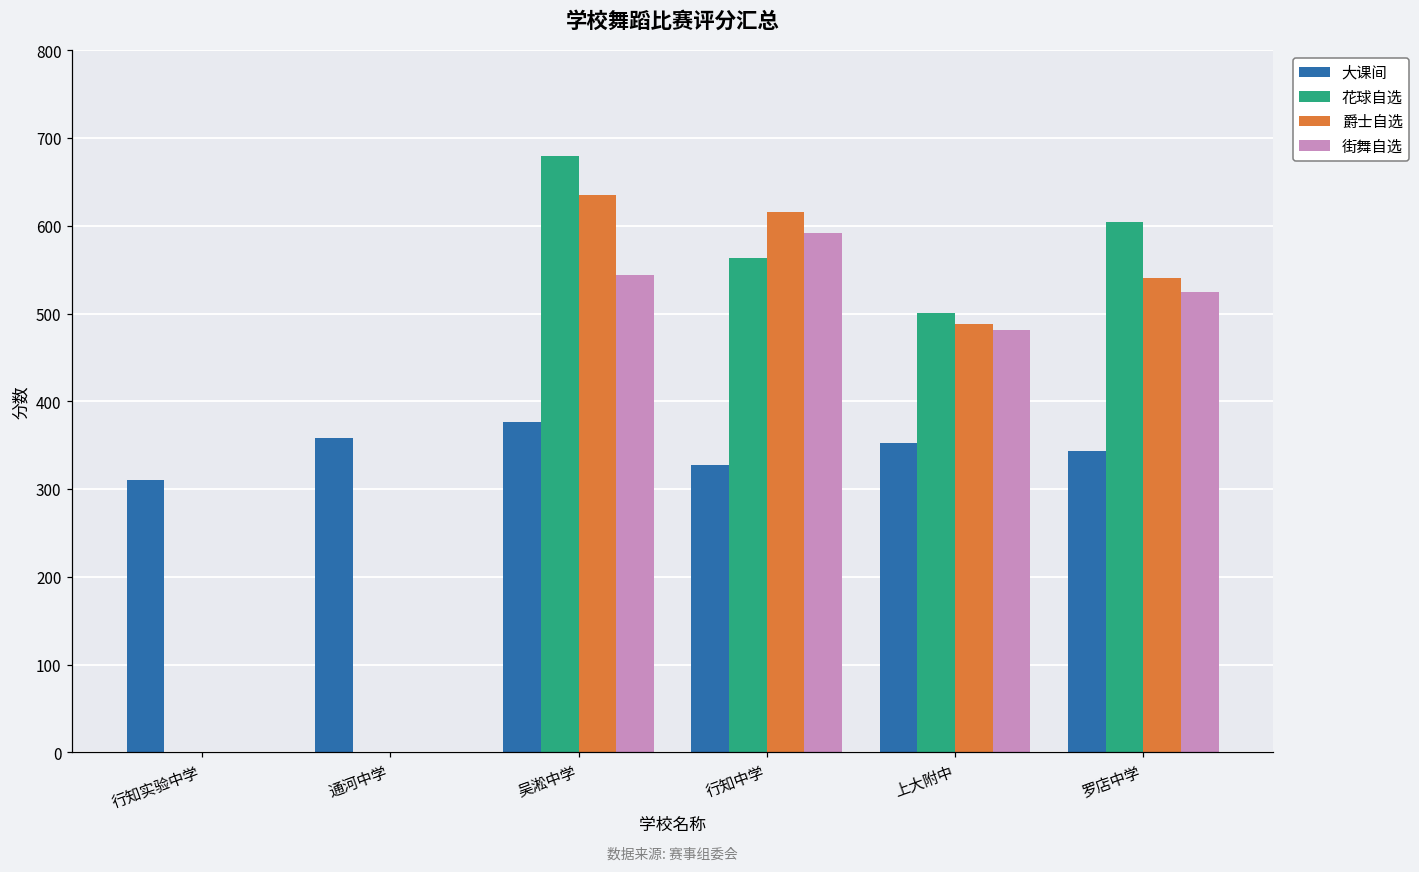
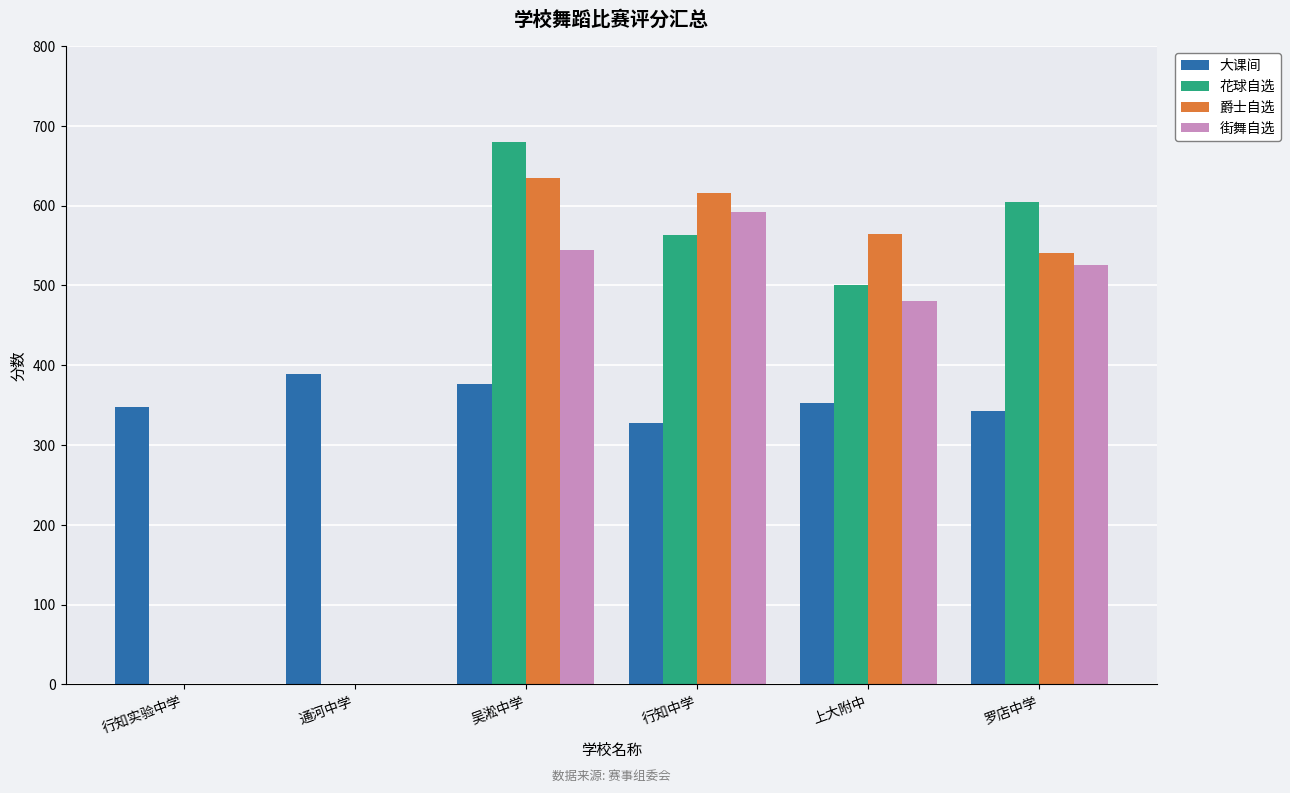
  {
    "大课间": {
-     "行知实验中学": 310,
-     "通河中学": 360,
+     "行知实验中学": 350,
+     "通河中学": 390,
      "吴淞中学": 380,
      "行知中学": 330,
      "上大附中": 350,
      "罗店中学": 340
    },
    "花球自选": {
      "行知实验中学": 0,
      "通河中学": 0,
      "吴淞中学": 680,
      "行知中学": 560,
      "上大附中": 500,
      "罗店中学": 610
    },
    "爵士自选": {
      "行知实验中学": 0,
      "通河中学": 0,
      "吴淞中学": 640,
      "行知中学": 620,
-     "上大附中": 490,
+     "上大附中": 570,
      "罗店中学": 540
    },
    "街舞自选": {
      "行知实验中学": 0,
      "通河中学": 0,
      "吴淞中学": 540,
      "行知中学": 590,
      "上大附中": 480,
      "罗店中学": 530
    }
  }
